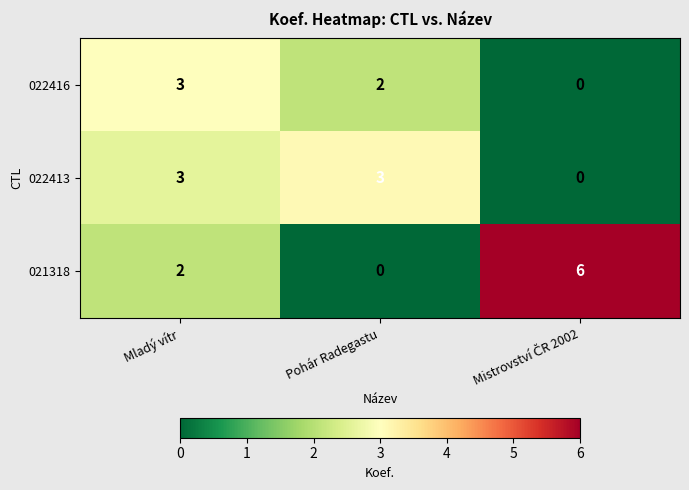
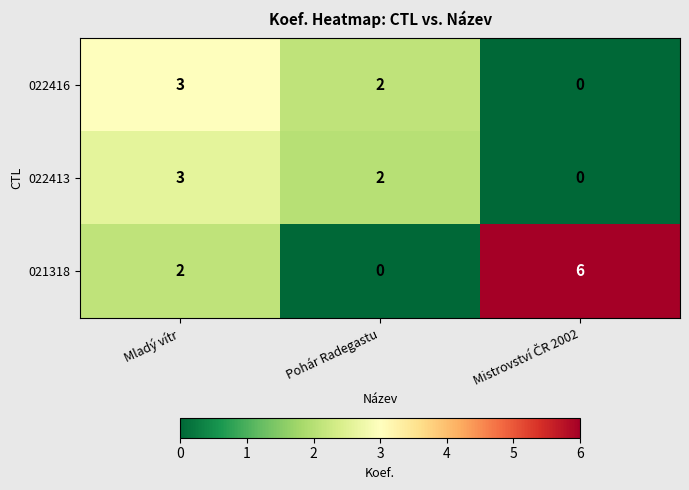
  {
    "022416": {
      "Mladý vítr": 3,
      "Pohár Radegastu": 2,
      "Mistrovství ČR 2002": 0
    },
    "022413": {
      "Mladý vítr": 3,
-     "Pohár Radegastu": 3,
+     "Pohár Radegastu": 2,
      "Mistrovství ČR 2002": 0
    },
    "021318": {
      "Mladý vítr": 2,
      "Pohár Radegastu": 0,
      "Mistrovství ČR 2002": 6
    }
  }
